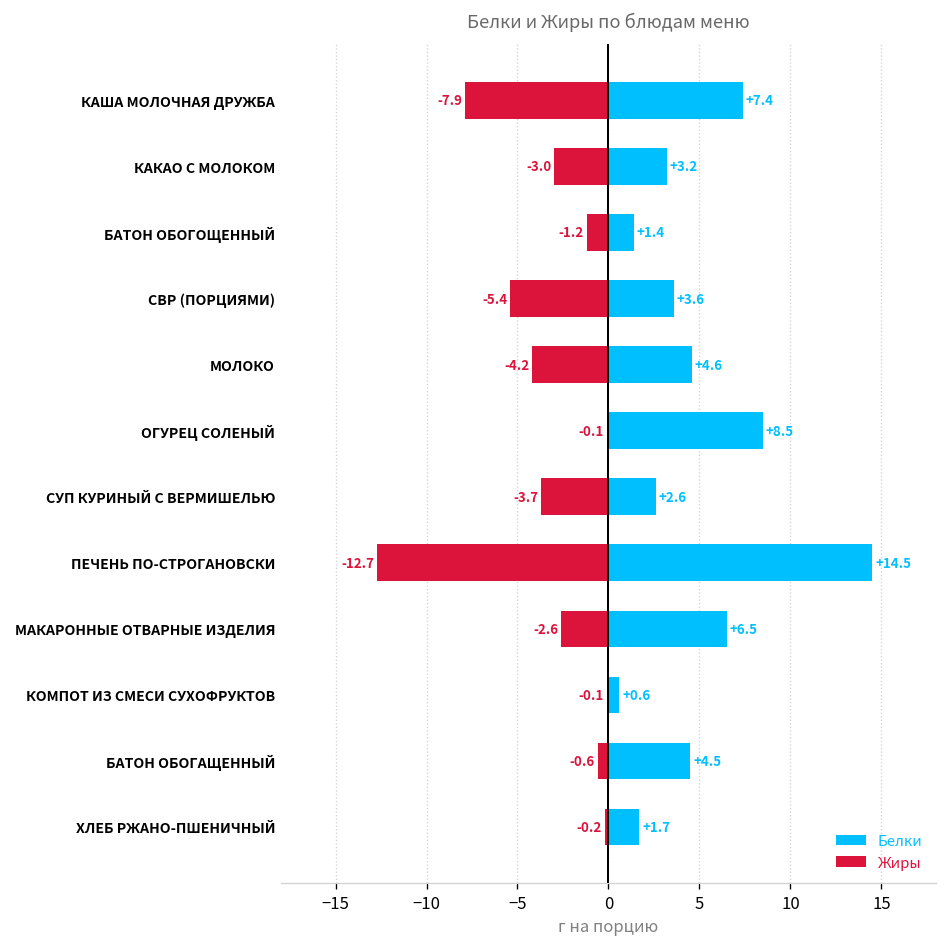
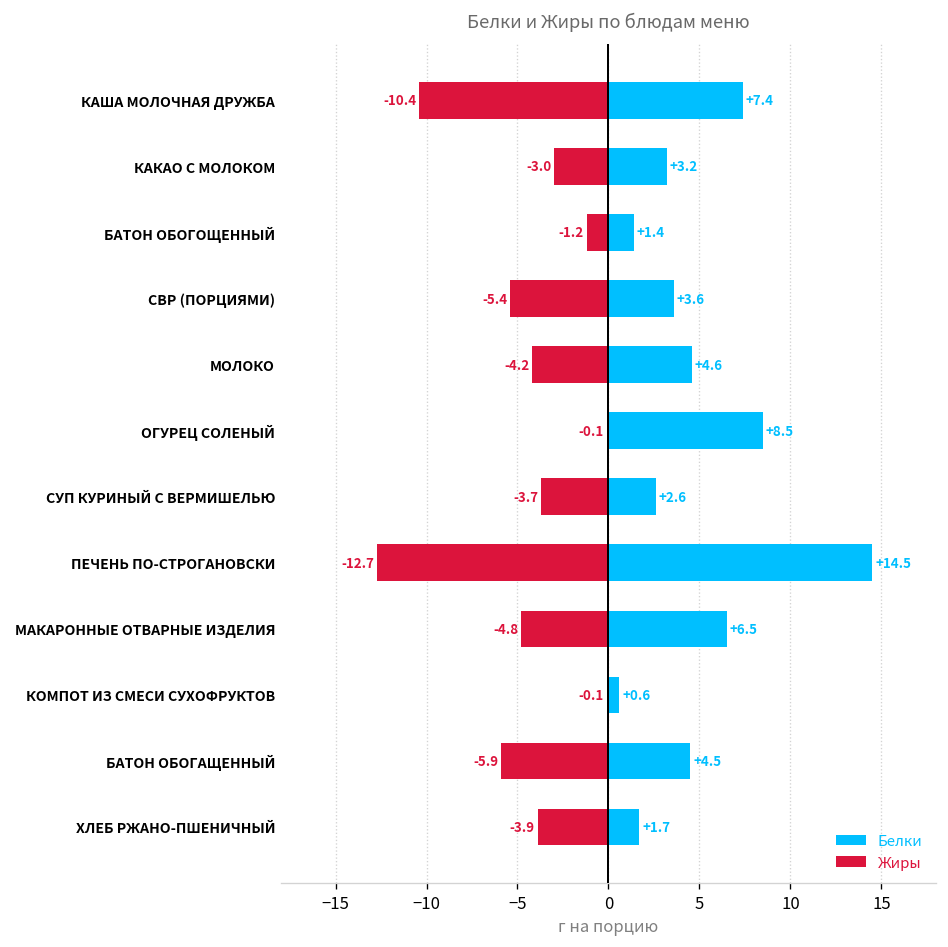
  {
    "Белки": {
      "КАША МОЛОЧНАЯ ДРУЖБА": "+7.4",
      "КАКАО С МОЛОКОМ": "+3.2",
      "БАТОН ОБОГОЩЕННЫЙ": "+1.4",
      "СВР (ПОРЦИЯМИ)": "+3.6",
      "МОЛОКО": "+4.6",
      "ОГУРЕЦ СОЛЕНЫЙ": "+8.5",
      "СУП КУРИНЫЙ С ВЕРМИШЕЛЬЮ": "+2.6",
      "ПЕЧЕНЬ ПО-СТРОГАНОВСКИ": "+14.5",
      "МАКАРОННЫЕ ОТВАРНЫЕ ИЗДЕЛИЯ": "+6.5",
      "КОМПОТ ИЗ СМЕСИ СУХОФРУКТОВ": "+0.6",
      "БАТОН ОБОГАЩЕННЫЙ": "+4.5",
      "ХЛЕБ РЖАНО-ПШЕНИЧНЫЙ": "+1.7"
    },
    "Жиры": {
-     "КАША МОЛОЧНАЯ ДРУЖБА": "-7.9",
+     "КАША МОЛОЧНАЯ ДРУЖБА": "-10.4",
      "КАКАО С МОЛОКОМ": "-3.0",
      "БАТОН ОБОГОЩЕННЫЙ": "-1.2",
      "СВР (ПОРЦИЯМИ)": "-5.4",
      "МОЛОКО": "-4.2",
      "ОГУРЕЦ СОЛЕНЫЙ": "-0.1",
      "СУП КУРИНЫЙ С ВЕРМИШЕЛЬЮ": "-3.7",
      "ПЕЧЕНЬ ПО-СТРОГАНОВСКИ": "-12.7",
-     "МАКАРОННЫЕ ОТВАРНЫЕ ИЗДЕЛИЯ": "-2.6",
+     "МАКАРОННЫЕ ОТВАРНЫЕ ИЗДЕЛИЯ": "-4.8",
      "КОМПОТ ИЗ СМЕСИ СУХОФРУКТОВ": "-0.1",
-     "БАТОН ОБОГАЩЕННЫЙ": "-0.6",
-     "ХЛЕБ РЖАНО-ПШЕНИЧНЫЙ": "-0.2"
+     "БАТОН ОБОГАЩЕННЫЙ": "-5.9",
+     "ХЛЕБ РЖАНО-ПШЕНИЧНЫЙ": "-3.9"
    }
  }
